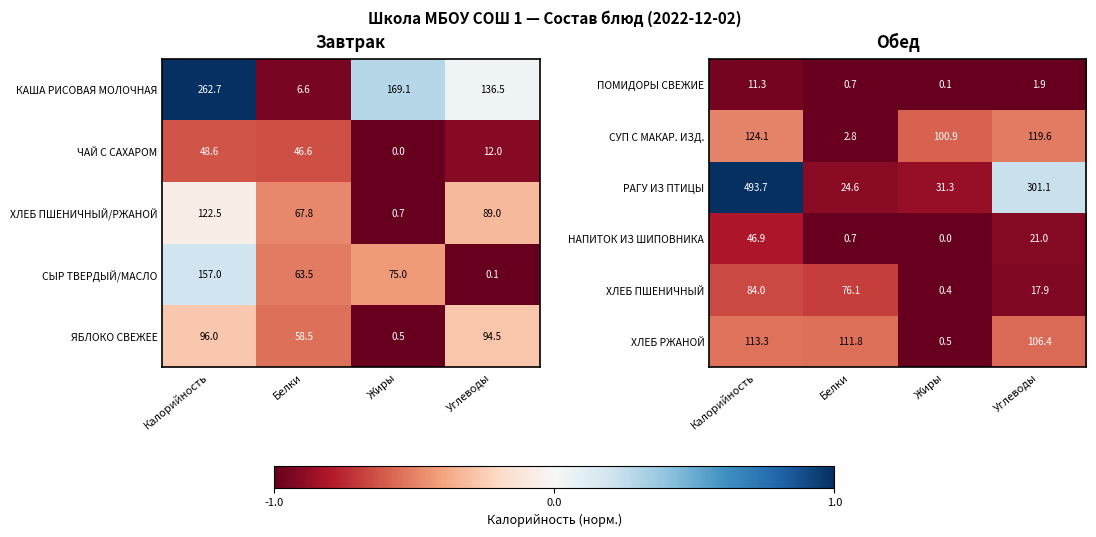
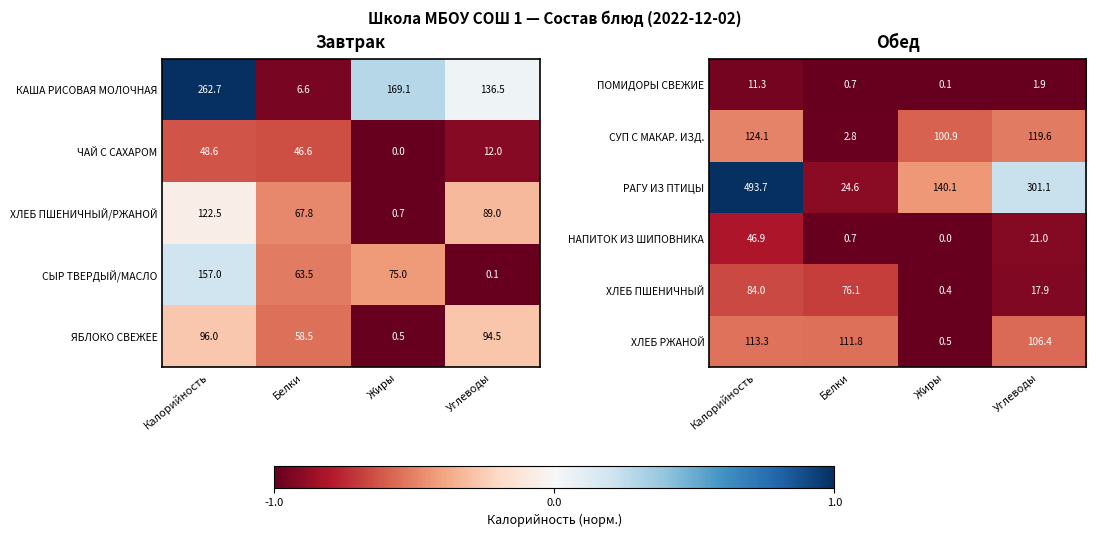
  {
    "Завтрак": {
      "КАША РИСОВАЯ МОЛОЧНАЯ": {
        "Калорийность": 262.7,
        "Белки": 6.6,
        "Жиры": 169.1,
        "Углеводы": 136.5
      },
      "ЧАЙ С САХАРОМ": {
        "Калорийность": 48.6,
        "Белки": 46.6,
        "Жиры": 0.0,
        "Углеводы": 12.0
      },
      "ХЛЕБ ПШЕНИЧНЫЙ/РЖАНОЙ": {
        "Калорийность": 122.5,
        "Белки": 67.8,
        "Жиры": 0.7,
        "Углеводы": 89.0
      },
      "СЫР ТВЕРДЫЙ/МАСЛО": {
        "Калорийность": 157.0,
        "Белки": 63.5,
        "Жиры": 75.0,
        "Углеводы": 0.1
      },
      "ЯБЛОКО СВЕЖЕЕ": {
        "Калорийность": 96.0,
        "Белки": 58.5,
        "Жиры": 0.5,
        "Углеводы": 94.5
      }
    },
    "Обед": {
      "ПОМИДОРЫ СВЕЖИЕ": {
        "Калорийность": 11.3,
        "Белки": 0.7,
        "Жиры": 0.1,
        "Углеводы": 1.9
      },
      "СУП С МАКАР. ИЗД.": {
        "Калорийность": 124.1,
        "Белки": 2.8,
        "Жиры": 100.9,
        "Углеводы": 119.6
      },
      "РАГУ ИЗ ПТИЦЫ": {
        "Калорийность": 493.7,
        "Белки": 24.6,
-       "Жиры": 31.3,
+       "Жиры": 140.1,
        "Углеводы": 301.1
      },
      "НАПИТОК ИЗ ШИПОВНИКА": {
        "Калорийность": 46.9,
        "Белки": 0.7,
        "Жиры": 0.0,
        "Углеводы": 21.0
      },
      "ХЛЕБ ПШЕНИЧНЫЙ": {
        "Калорийность": 84.0,
        "Белки": 76.1,
        "Жиры": 0.4,
        "Углеводы": 17.9
      },
      "ХЛЕБ РЖАНОЙ": {
        "Калорийность": 113.3,
        "Белки": 111.8,
        "Жиры": 0.5,
        "Углеводы": 106.4
      }
    }
  }
